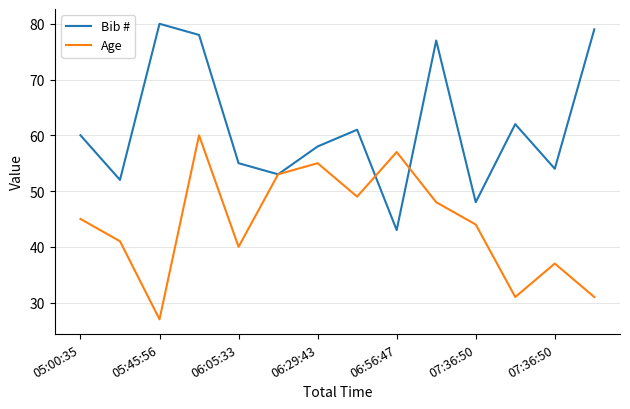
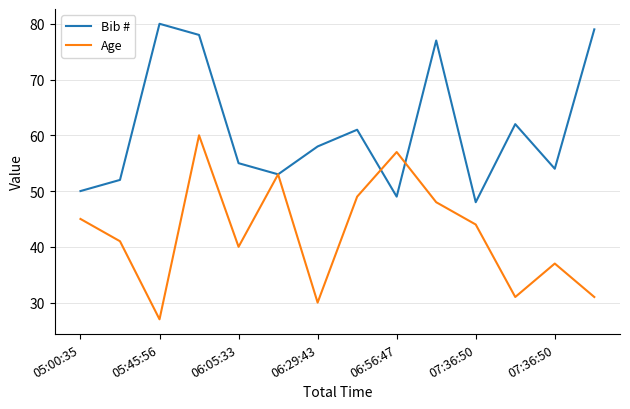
  {
    "Bib #": {
-     "05:00:35": 60,
+     "05:00:35": 50,
      "05:45:56": 80,
      "06:05:33": 55,
      "06:29:43": 58,
-     "06:56:47": 43
+     "06:56:47": 49
    },
    "Age": {
      "05:00:35": 45,
      "05:45:56": 27,
      "06:05:33": 40,
-     "06:29:43": 55,
+     "06:29:43": 30,
      "06:56:47": 57
    }
  }
